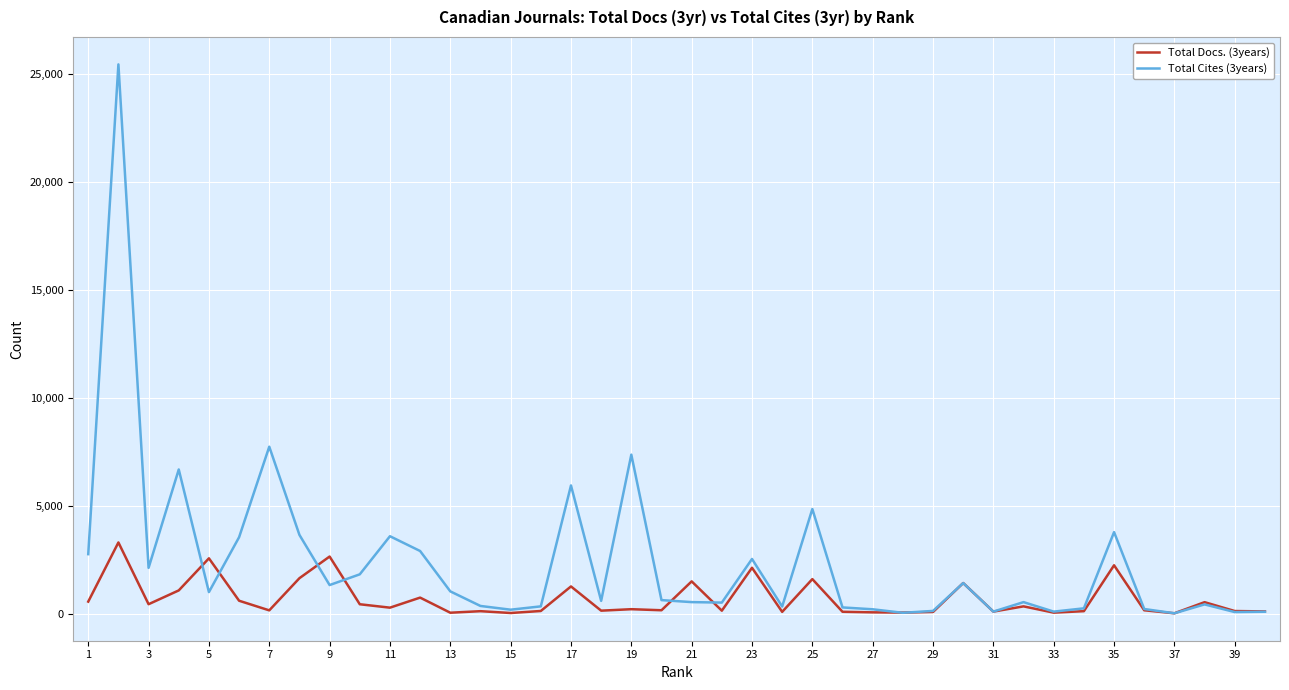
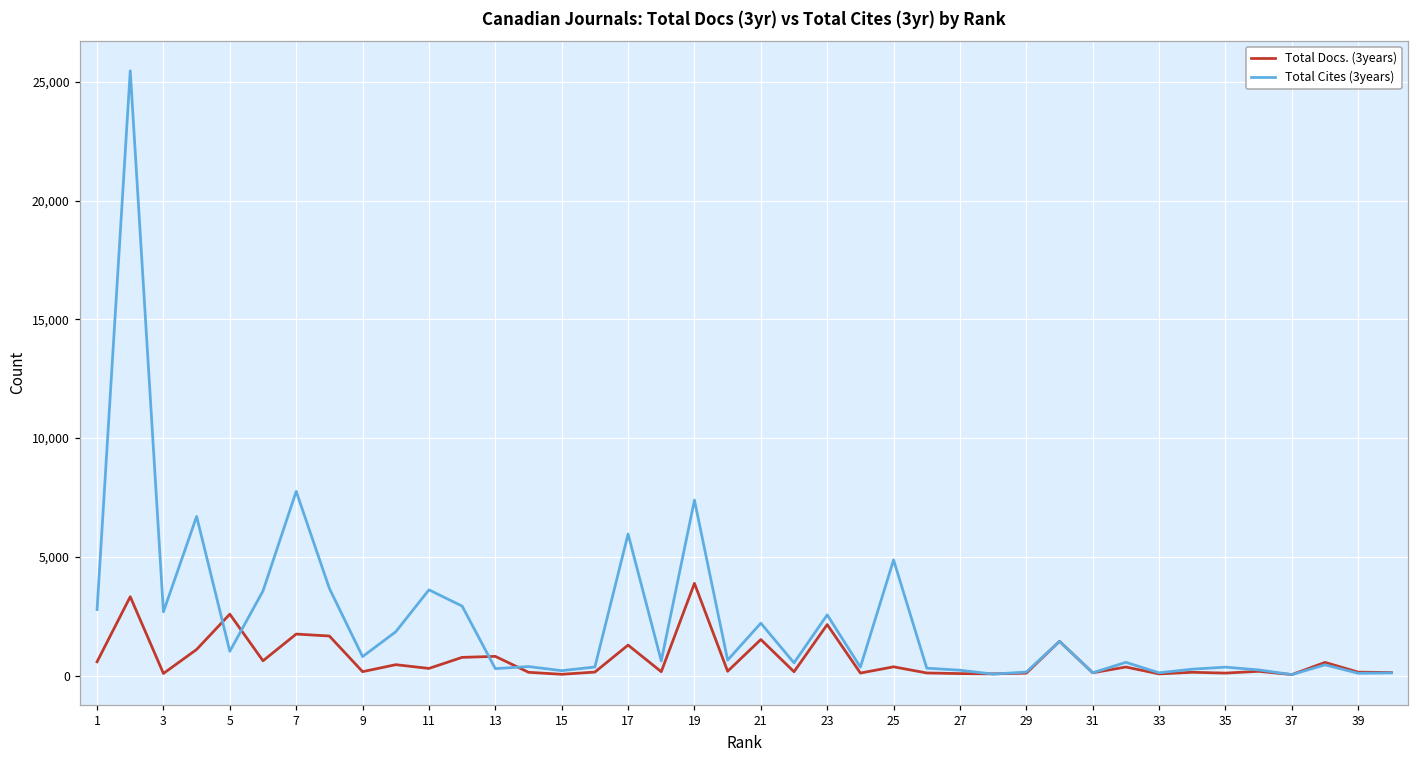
  {
    "Total Docs. (3years)": {
      "1": "600",
-     "3": "500",
+     "3": "100",
      "5": "2,600",
-     "7": "200",
-     "9": "2,700",
+     "7": "1,800",
+     "9": "200",
      "11": "300",
-     "13": "100",
+     "13": "800",
      "15": "100",
      "17": "1,300",
-     "19": "200",
+     "19": "3,900",
      "21": "1,500",
      "23": "2,200",
-     "25": "1,600",
+     "25": "400",
      "27": "100",
-     "35": "2,300"
+     "35": "100"
    },
    "Total Cites (3years)": {
      "1": "2,800",
-     "3": "2,100",
+     "3": "2,700",
      "5": "1,000",
      "7": "7,800",
-     "9": "1,400",
+     "9": "800",
      "11": "3,600",
-     "13": "1,100",
+     "13": "300",
      "15": "200",
      "17": "6,000",
      "19": "7,400",
-     "21": "600",
+     "21": "2,200",
      "23": "2,600",
      "25": "4,900",
      "27": "200",
-     "35": "3,800"
+     "35": "400"
    }
  }
